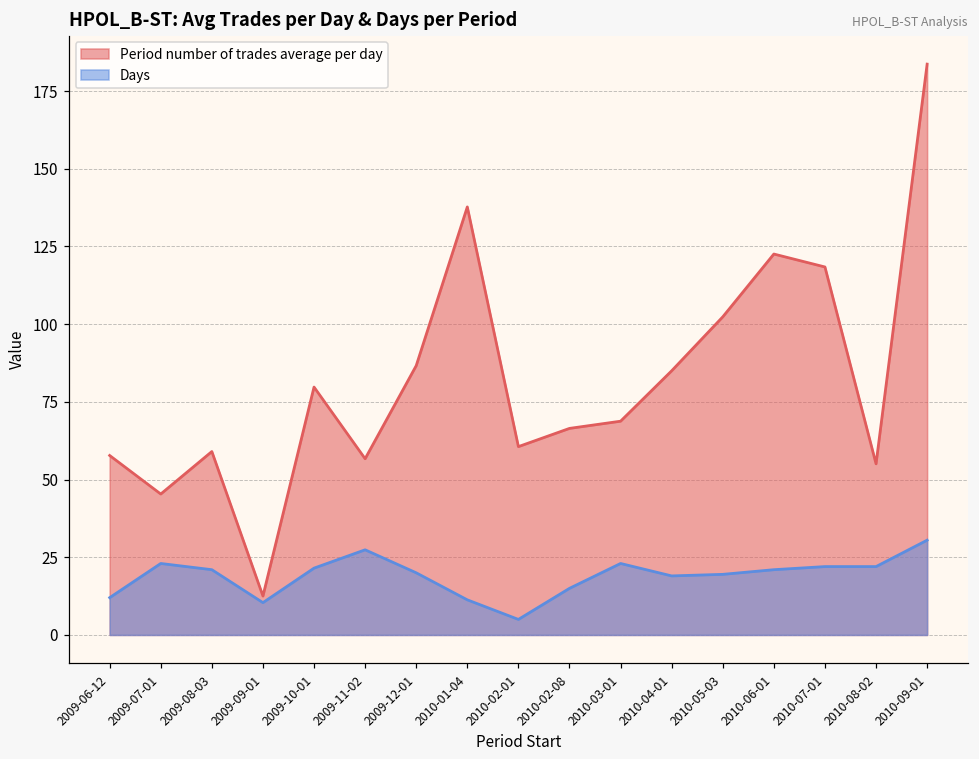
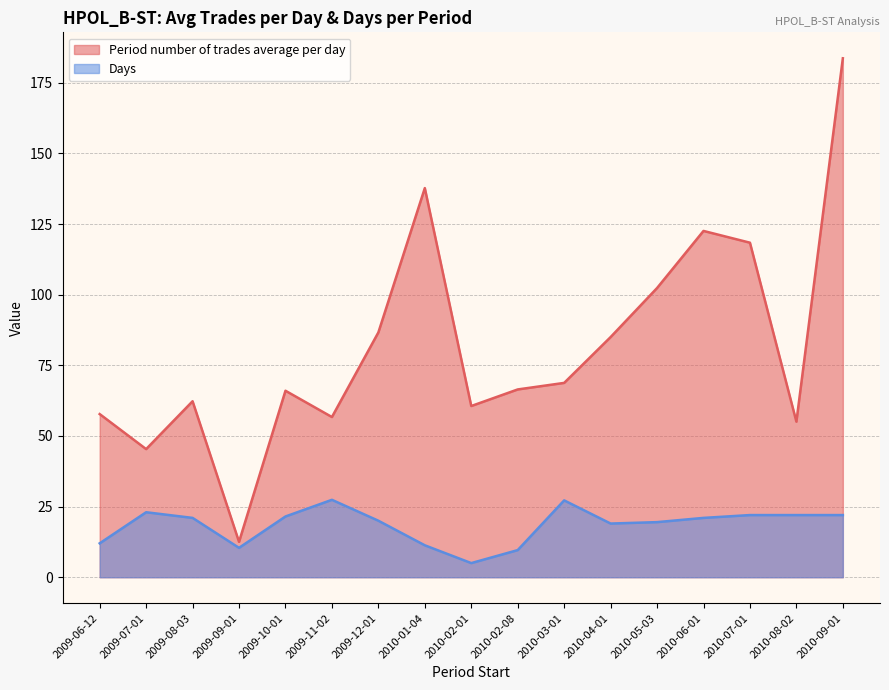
  {
    "Period number of trades average per day": {
      "2009-06-12": 58,
      "2009-07-01": 45,
-     "2009-08-03": 59,
+     "2009-08-03": 62,
      "2009-09-01": 13,
-     "2009-10-01": 80,
+     "2009-10-01": 66,
      "2009-11-02": 57,
      "2009-12-01": 87,
      "2010-01-04": 138,
      "2010-02-01": 61,
      "2010-02-08": 66,
      "2010-03-01": 69,
      "2010-04-01": 85,
      "2010-05-03": 102,
      "2010-06-01": 123,
      "2010-07-01": 118,
      "2010-08-02": 55,
      "2010-09-01": 184
    },
    "Days": {
      "2009-06-12": 12,
      "2009-07-01": 23,
      "2009-08-03": 21,
      "2009-09-01": 10,
      "2009-10-01": 22,
      "2009-11-02": 27,
      "2009-12-01": 20,
      "2010-01-04": 11,
      "2010-02-01": 5,
-     "2010-02-08": 15,
-     "2010-03-01": 23,
+     "2010-02-08": 10,
+     "2010-03-01": 27,
      "2010-04-01": 19,
      "2010-05-03": 20,
      "2010-06-01": 21,
      "2010-07-01": 22,
      "2010-08-02": 22,
-     "2010-09-01": 31
+     "2010-09-01": 22
    }
  }
